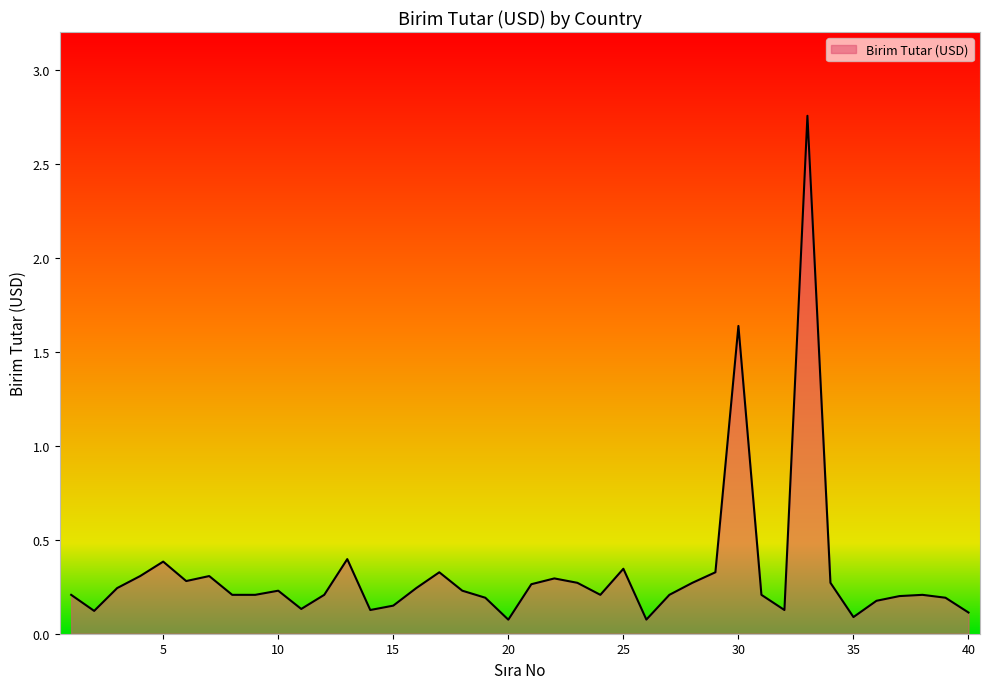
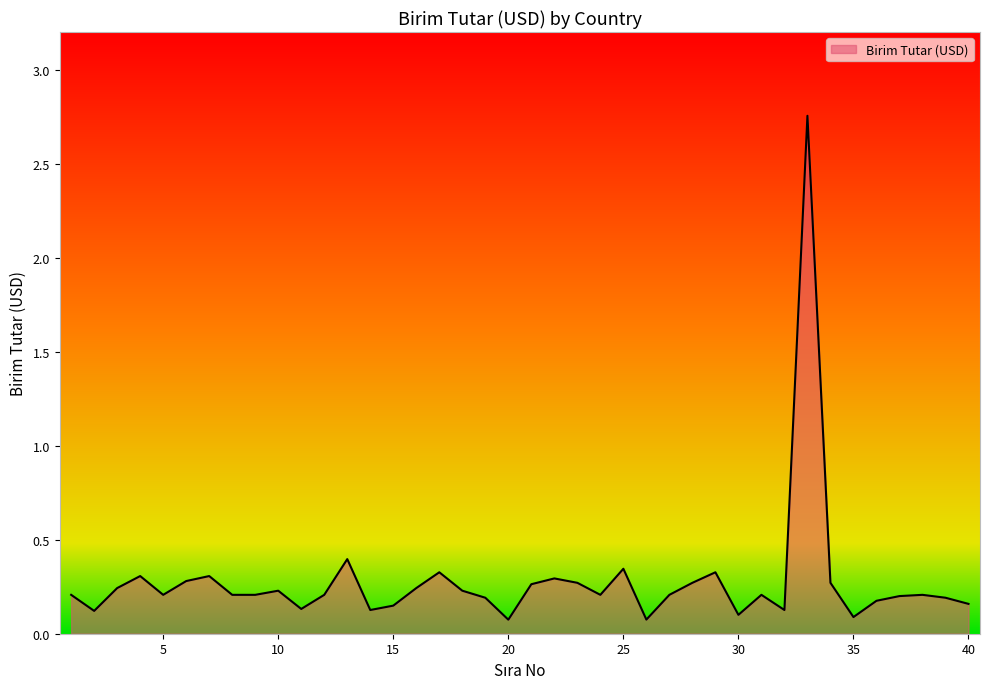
  {
-   "5": 0.38,
+   "5": 0.21,
    "10": 0.23,
    "15": 0.15,
    "20": 0.07,
    "25": 0.35,
-   "30": 1.64,
+   "30": 0.10,
    "35": 0.09,
-   "40": 0.11
+   "40": 0.16
  }
